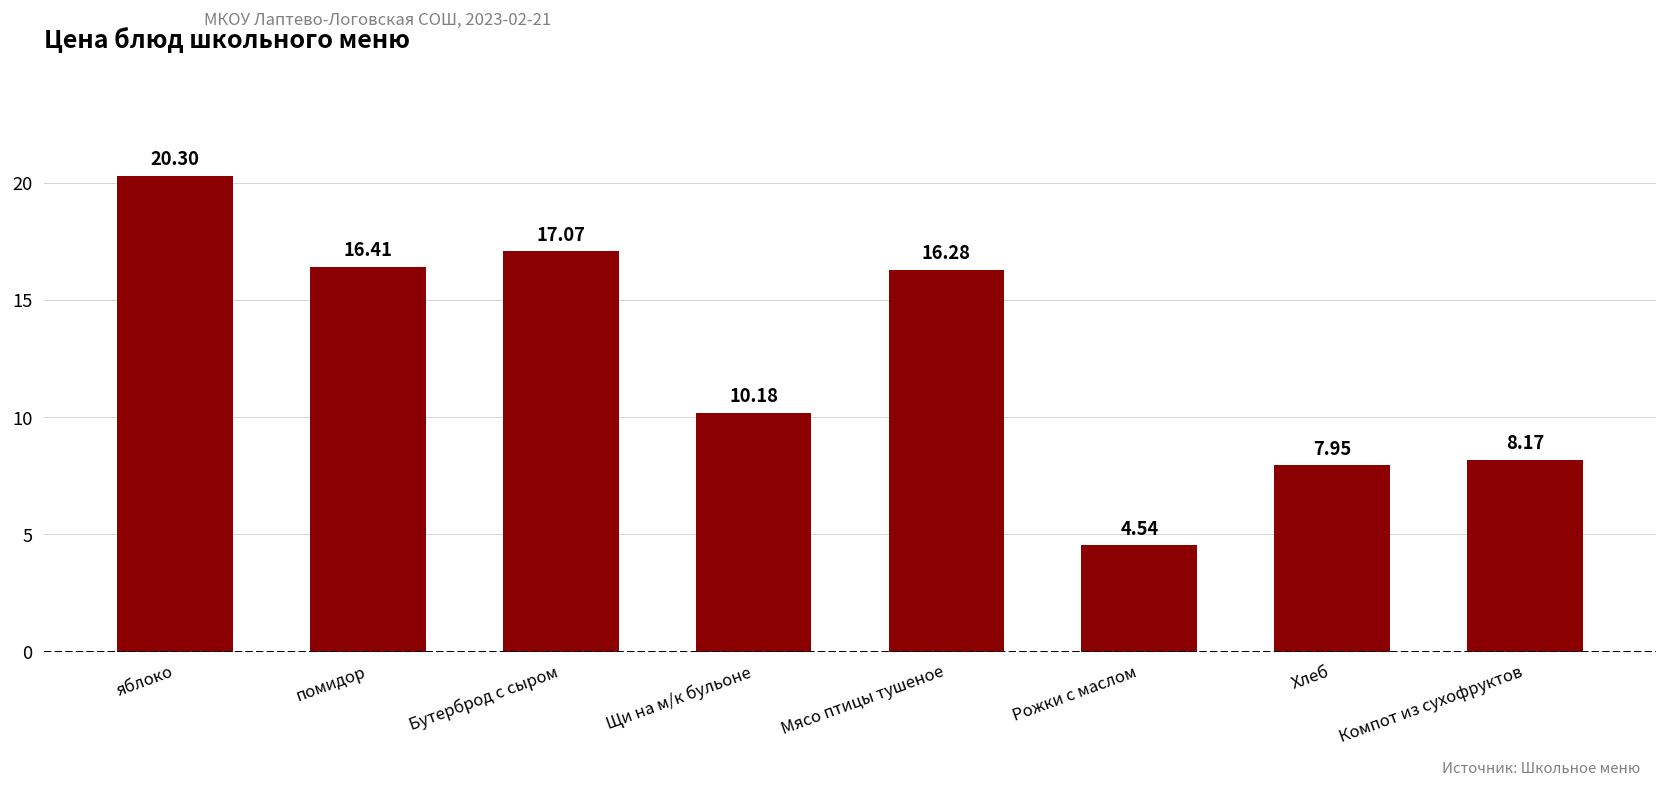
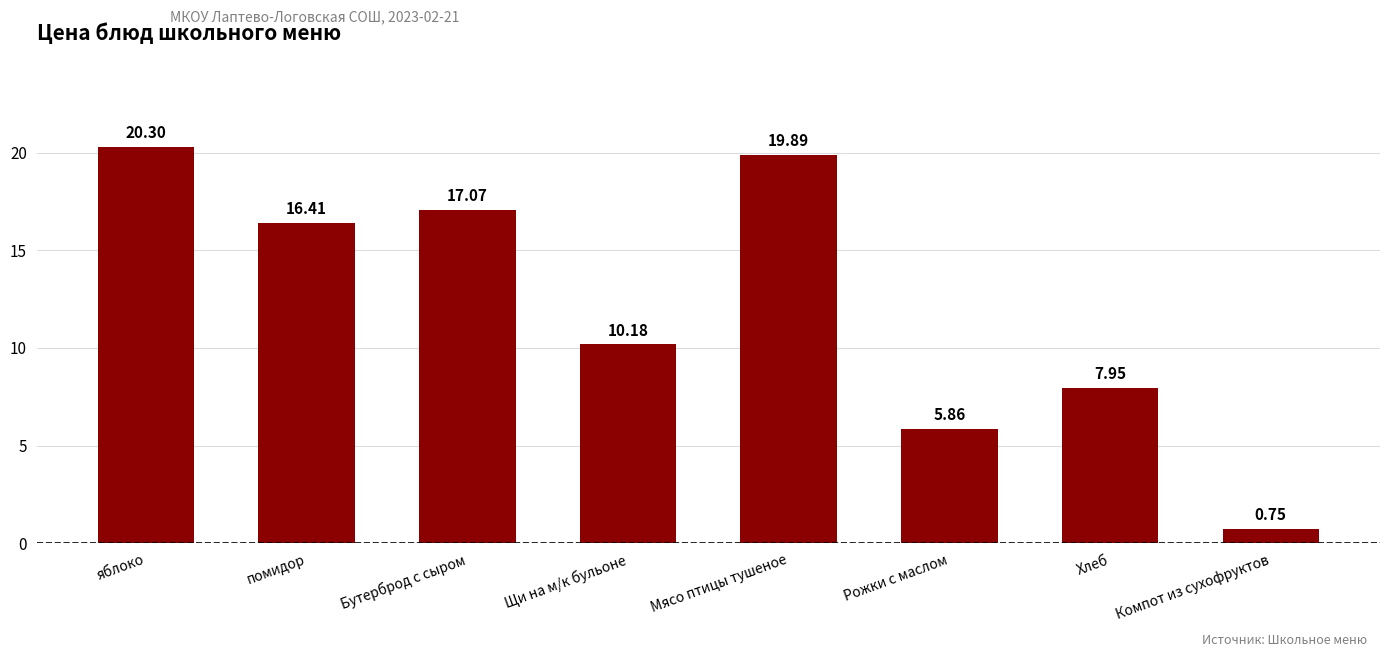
  {
    "яблоко": 20.30,
    "помидор": 16.41,
    "Бутерброд с сыром": 17.07,
    "Щи на м/к бульоне": 10.18,
-   "Мясо птицы тушеное": 16.28,
-   "Рожки с маслом": 4.54,
+   "Мясо птицы тушеное": 19.89,
+   "Рожки с маслом": 5.86,
    "Хлеб": 7.95,
-   "Компот из сухофруктов": 8.17
+   "Компот из сухофруктов": 0.75
  }
